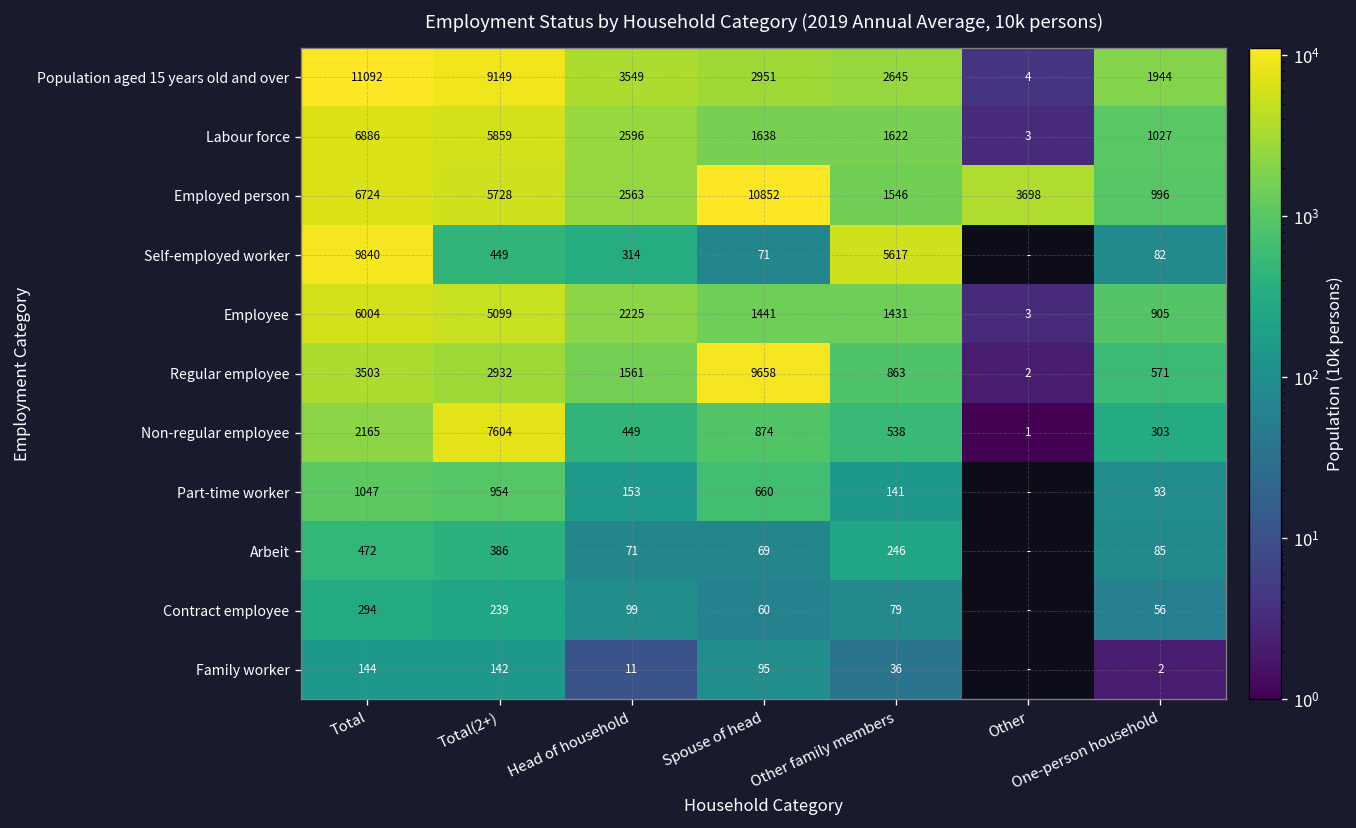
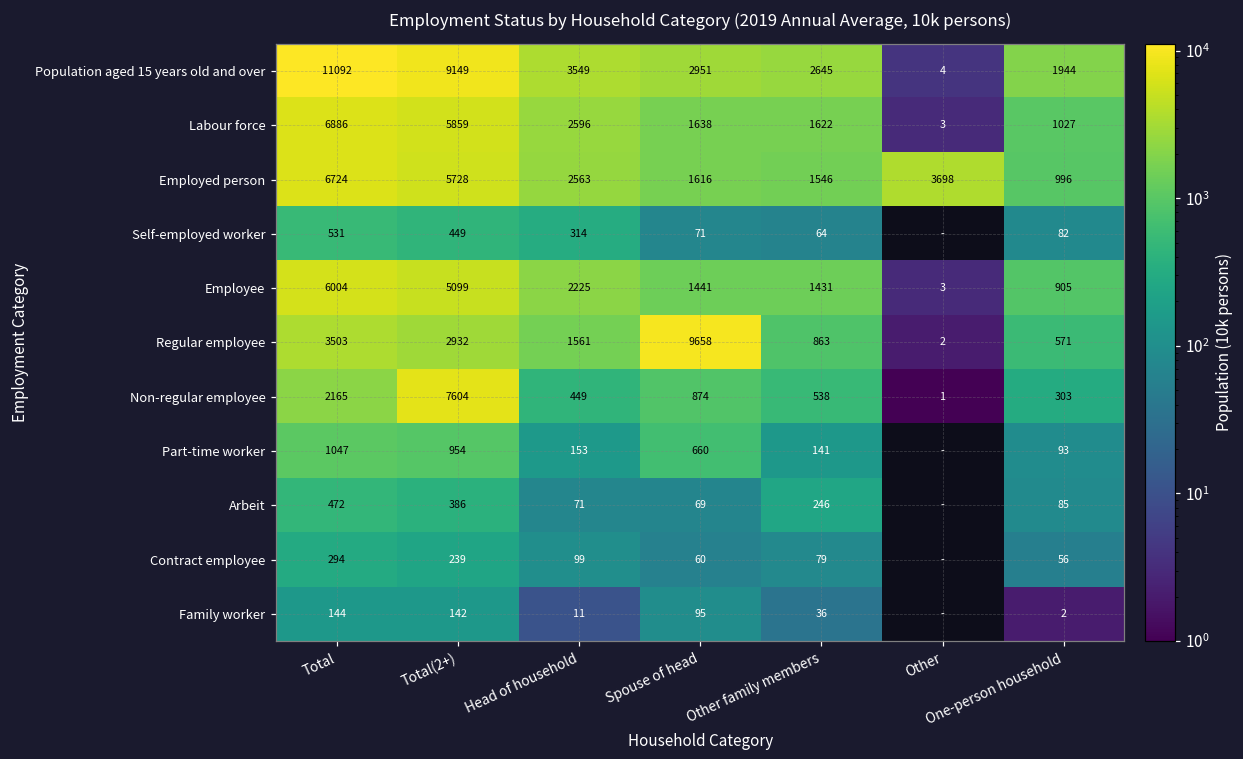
  {
    "Population aged 15 years old and over": {
      "Total": 11092,
      "Total(2+)": 9149,
      "Head of household": 3549,
      "Spouse of head": 2951,
      "Other family members": 2645,
      "Other": 4,
      "One-person household": 1944
    },
    "Labour force": {
      "Total": 6886,
      "Total(2+)": 5859,
      "Head of household": 2596,
      "Spouse of head": 1638,
      "Other family members": 1622,
      "Other": 3,
      "One-person household": 1027
    },
    "Employed person": {
      "Total": 6724,
      "Total(2+)": 5728,
      "Head of household": 2563,
-     "Spouse of head": 10852,
+     "Spouse of head": 1616,
      "Other family members": 1546,
      "Other": 3698,
      "One-person household": 996
    },
    "Self-employed worker": {
-     "Total": 9840,
+     "Total": 531,
      "Total(2+)": 449,
      "Head of household": 314,
      "Spouse of head": 71,
-     "Other family members": 5617,
+     "Other family members": 64,
      "One-person household": 82
    },
    "Employee": {
      "Total": 6004,
      "Total(2+)": 5099,
      "Head of household": 2225,
      "Spouse of head": 1441,
      "Other family members": 1431,
      "Other": 3,
      "One-person household": 905
    },
    "Regular employee": {
      "Total": 3503,
      "Total(2+)": 2932,
      "Head of household": 1561,
      "Spouse of head": 9658,
      "Other family members": 863,
      "Other": 2,
      "One-person household": 571
    },
    "Non-regular employee": {
      "Total": 2165,
      "Total(2+)": 7604,
      "Head of household": 449,
      "Spouse of head": 874,
      "Other family members": 538,
      "Other": 1,
      "One-person household": 303
    },
    "Part-time worker": {
      "Total": 1047,
      "Total(2+)": 954,
      "Head of household": 153,
      "Spouse of head": 660,
      "Other family members": 141,
      "One-person household": 93
    },
    "Arbeit": {
      "Total": 472,
      "Total(2+)": 386,
      "Head of household": 71,
      "Spouse of head": 69,
      "Other family members": 246,
      "One-person household": 85
    },
    "Contract employee": {
      "Total": 294,
      "Total(2+)": 239,
      "Head of household": 99,
      "Spouse of head": 60,
      "Other family members": 79,
      "One-person household": 56
    },
    "Family worker": {
      "Total": 144,
      "Total(2+)": 142,
      "Head of household": 11,
      "Spouse of head": 95,
      "Other family members": 36,
      "One-person household": 2
    }
  }
